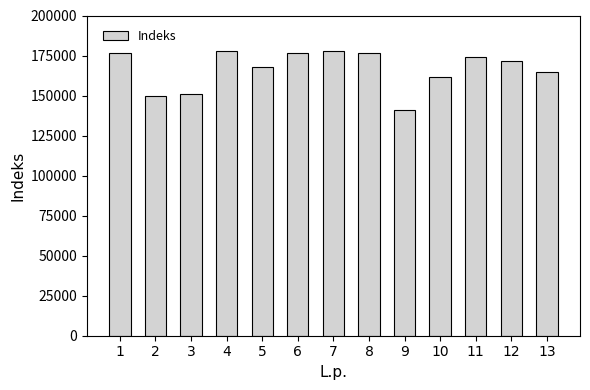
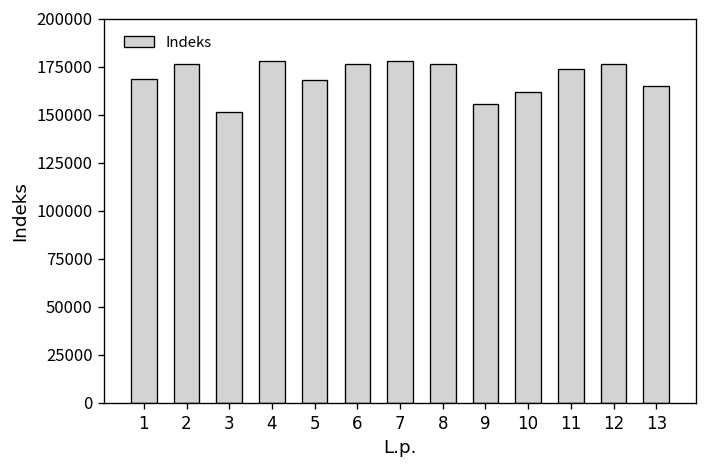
  {
-   "1": 177000,
-   "2": 150000,
+   "1": 169000,
+   "2": 177000,
    "3": 151000,
    "4": 178000,
    "5": 168000,
    "6": 177000,
    "7": 178000,
    "8": 177000,
-   "9": 141000,
+   "9": 156000,
    "10": 162000,
    "11": 174000,
-   "12": 171000,
+   "12": 177000,
    "13": 165000
  }
